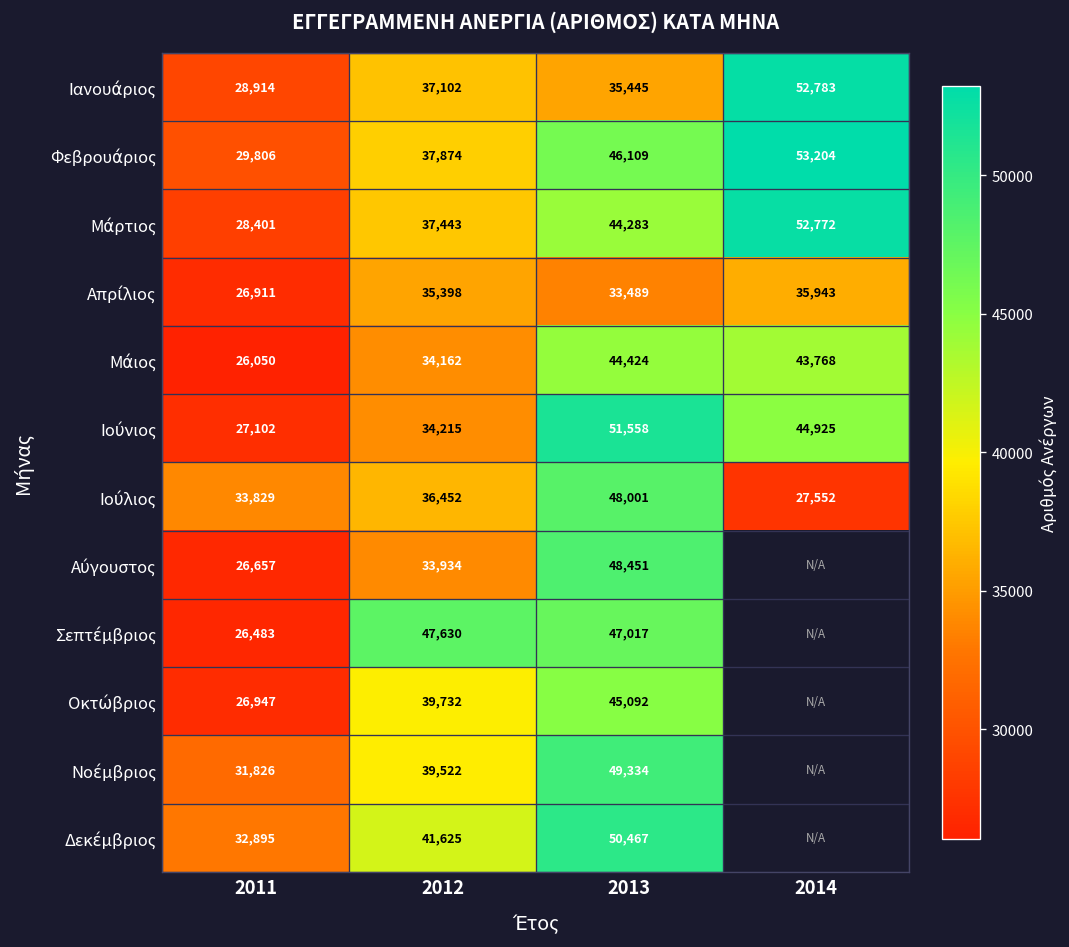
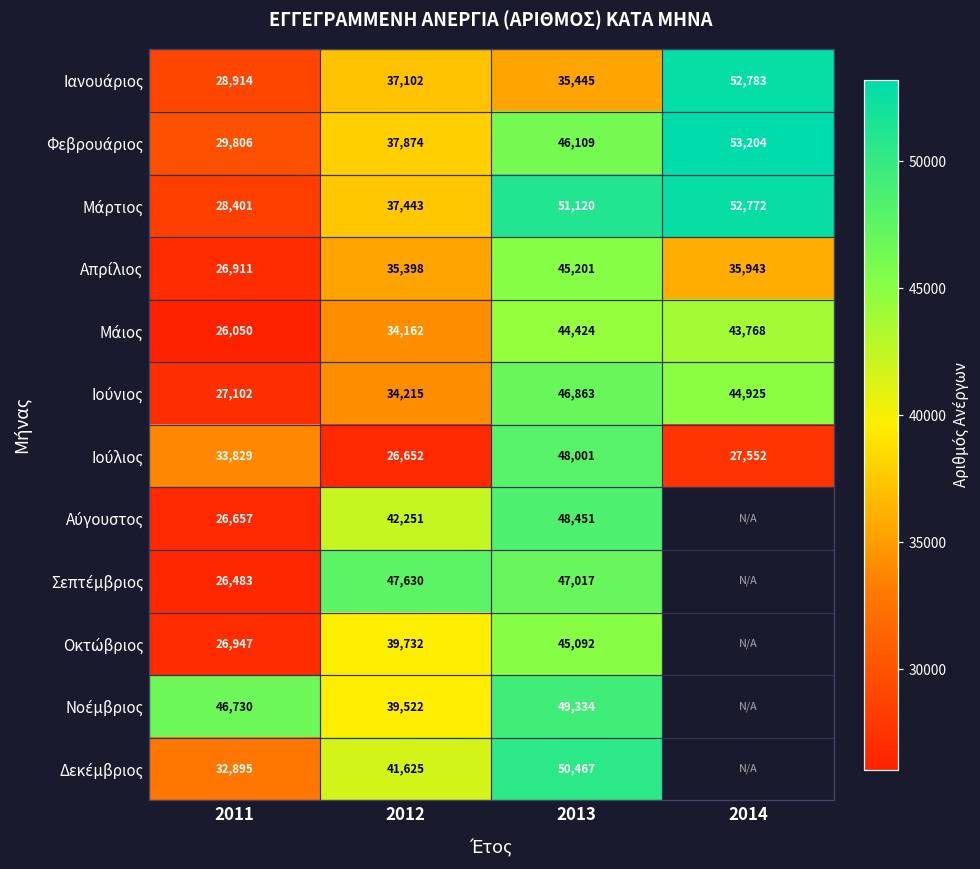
  {
    "Ιανουάριος": {
      "2011": "28,914",
      "2012": "37,102",
      "2013": "35,445",
      "2014": "52,783"
    },
    "Φεβρουάριος": {
      "2011": "29,806",
      "2012": "37,874",
      "2013": "46,109",
      "2014": "53,204"
    },
    "Μάρτιος": {
      "2011": "28,401",
      "2012": "37,443",
-     "2013": "44,283",
+     "2013": "51,120",
      "2014": "52,772"
    },
    "Απρίλιος": {
      "2011": "26,911",
      "2012": "35,398",
-     "2013": "33,489",
+     "2013": "45,201",
      "2014": "35,943"
    },
    "Μάιος": {
      "2011": "26,050",
      "2012": "34,162",
      "2013": "44,424",
      "2014": "43,768"
    },
    "Ιούνιος": {
      "2011": "27,102",
      "2012": "34,215",
-     "2013": "51,558",
+     "2013": "46,863",
      "2014": "44,925"
    },
    "Ιούλιος": {
      "2011": "33,829",
-     "2012": "36,452",
+     "2012": "26,652",
      "2013": "48,001",
      "2014": "27,552"
    },
    "Αύγουστος": {
      "2011": "26,657",
-     "2012": "33,934",
+     "2012": "42,251",
      "2013": "48,451"
    },
    "Σεπτέμβριος": {
      "2011": "26,483",
      "2012": "47,630",
      "2013": "47,017"
    },
    "Οκτώβριος": {
      "2011": "26,947",
      "2012": "39,732",
      "2013": "45,092"
    },
    "Νοέμβριος": {
-     "2011": "31,826",
+     "2011": "46,730",
      "2012": "39,522",
      "2013": "49,334"
    },
    "Δεκέμβριος": {
      "2011": "32,895",
      "2012": "41,625",
      "2013": "50,467"
    }
  }
